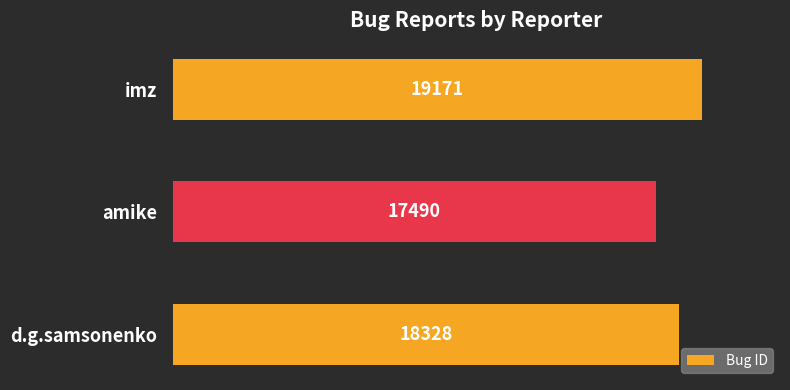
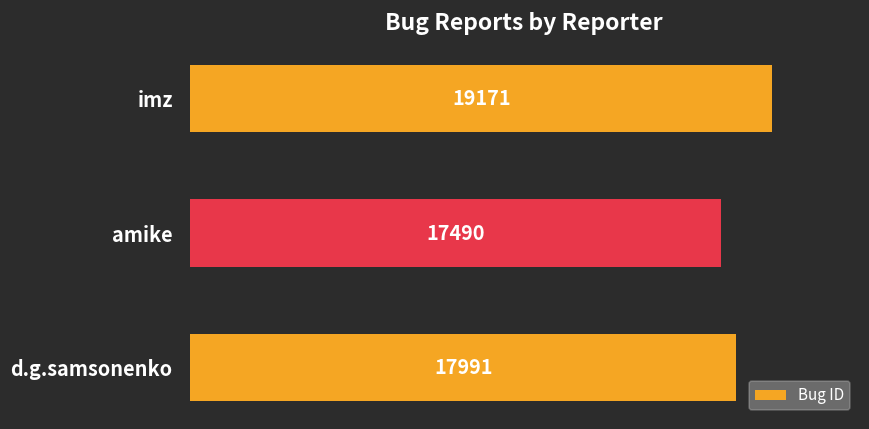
  {
    "imz": 19171,
    "amike": 17490,
-   "d.g.samsonenko": 18328
+   "d.g.samsonenko": 17991
  }
